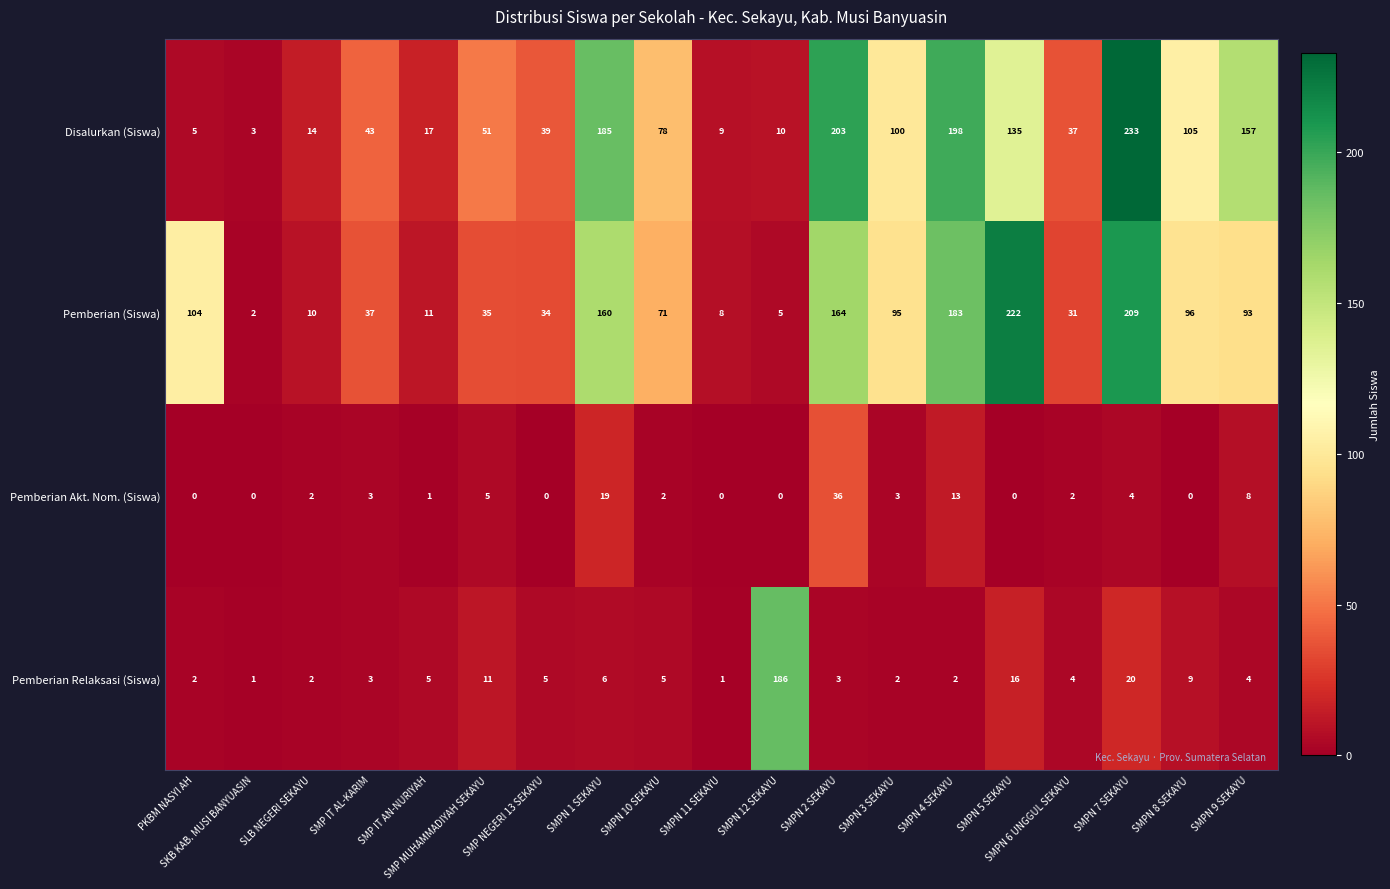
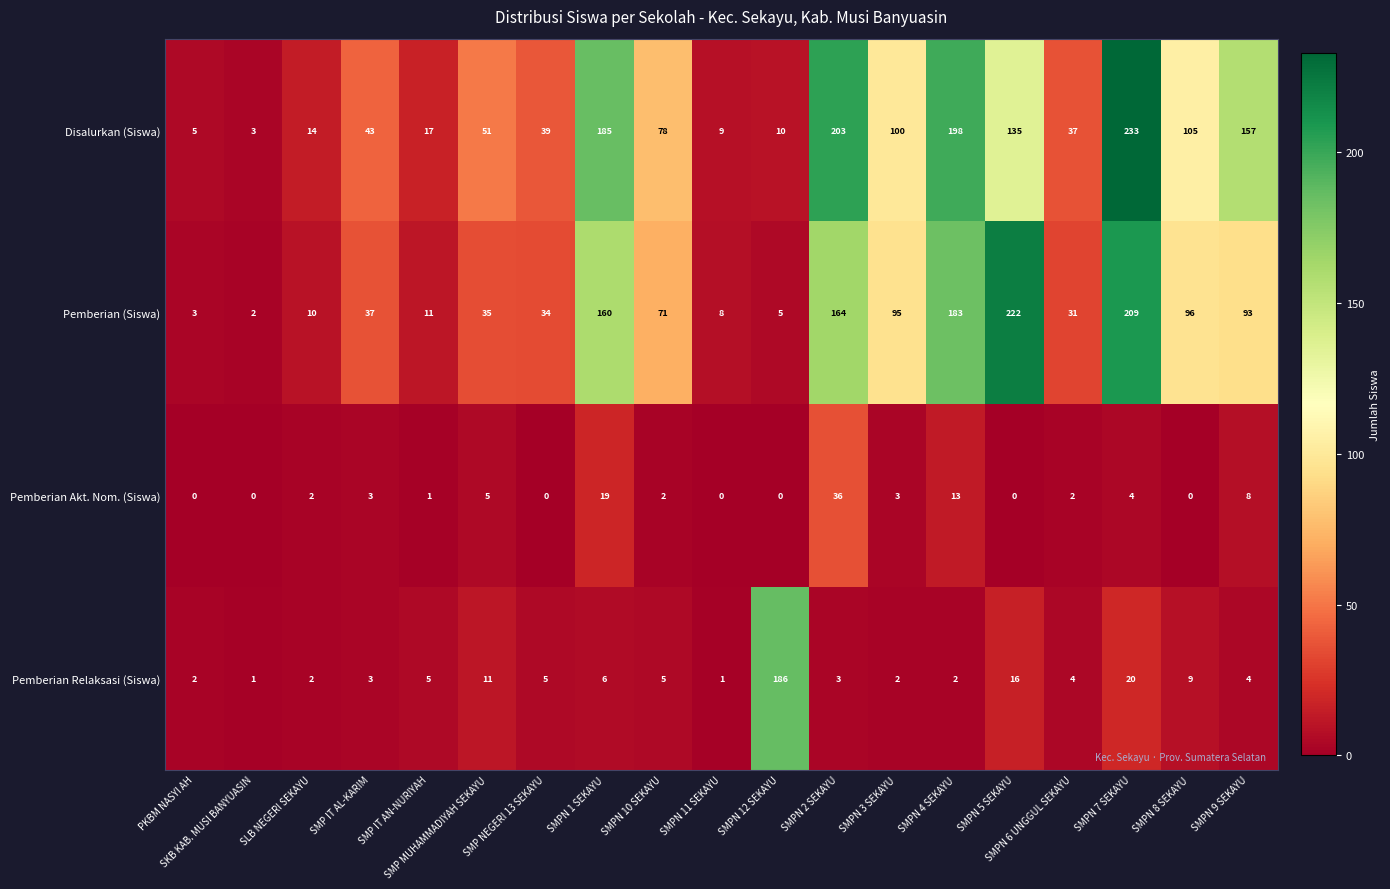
  {
    "Disalurkan (Siswa)": {
      "PKBM NASYI AH": 5,
      "SKB KAB. MUSI BANYUASIN": 3,
      "SLB NEGERI SEKAYU": 14,
      "SMP IT AL-KARIM": 43,
      "SMP IT AN-NURIYAH": 17,
      "SMP MUHAMMADIYAH SEKAYU": 51,
      "SMP NEGERI 13 SEKAYU": 39,
      "SMPN 1 SEKAYU": 185,
      "SMPN 10 SEKAYU": 78,
      "SMPN 11 SEKAYU": 9,
      "SMPN 12 SEKAYU": 10,
      "SMPN 2 SEKAYU": 203,
      "SMPN 3 SEKAYU": 100,
      "SMPN 4 SEKAYU": 198,
      "SMPN 5 SEKAYU": 135,
      "SMPN 6 UNGGUL SEKAYU": 37,
      "SMPN 7 SEKAYU": 233,
      "SMPN 8 SEKAYU": 105,
      "SMPN 9 SEKAYU": 157
    },
    "Pemberian (Siswa)": {
-     "PKBM NASYI AH": 104,
+     "PKBM NASYI AH": 3,
      "SKB KAB. MUSI BANYUASIN": 2,
      "SLB NEGERI SEKAYU": 10,
      "SMP IT AL-KARIM": 37,
      "SMP IT AN-NURIYAH": 11,
      "SMP MUHAMMADIYAH SEKAYU": 35,
      "SMP NEGERI 13 SEKAYU": 34,
      "SMPN 1 SEKAYU": 160,
      "SMPN 10 SEKAYU": 71,
      "SMPN 11 SEKAYU": 8,
      "SMPN 12 SEKAYU": 5,
      "SMPN 2 SEKAYU": 164,
      "SMPN 3 SEKAYU": 95,
      "SMPN 4 SEKAYU": 183,
      "SMPN 5 SEKAYU": 222,
      "SMPN 6 UNGGUL SEKAYU": 31,
      "SMPN 7 SEKAYU": 209,
      "SMPN 8 SEKAYU": 96,
      "SMPN 9 SEKAYU": 93
    },
    "Pemberian Akt. Nom. (Siswa)": {
      "PKBM NASYI AH": 0,
      "SKB KAB. MUSI BANYUASIN": 0,
      "SLB NEGERI SEKAYU": 2,
      "SMP IT AL-KARIM": 3,
      "SMP IT AN-NURIYAH": 1,
      "SMP MUHAMMADIYAH SEKAYU": 5,
      "SMP NEGERI 13 SEKAYU": 0,
      "SMPN 1 SEKAYU": 19,
      "SMPN 10 SEKAYU": 2,
      "SMPN 11 SEKAYU": 0,
      "SMPN 12 SEKAYU": 0,
      "SMPN 2 SEKAYU": 36,
      "SMPN 3 SEKAYU": 3,
      "SMPN 4 SEKAYU": 13,
      "SMPN 5 SEKAYU": 0,
      "SMPN 6 UNGGUL SEKAYU": 2,
      "SMPN 7 SEKAYU": 4,
      "SMPN 8 SEKAYU": 0,
      "SMPN 9 SEKAYU": 8
    },
    "Pemberian Relaksasi (Siswa)": {
      "PKBM NASYI AH": 2,
      "SKB KAB. MUSI BANYUASIN": 1,
      "SLB NEGERI SEKAYU": 2,
      "SMP IT AL-KARIM": 3,
      "SMP IT AN-NURIYAH": 5,
      "SMP MUHAMMADIYAH SEKAYU": 11,
      "SMP NEGERI 13 SEKAYU": 5,
      "SMPN 1 SEKAYU": 6,
      "SMPN 10 SEKAYU": 5,
      "SMPN 11 SEKAYU": 1,
      "SMPN 12 SEKAYU": 186,
      "SMPN 2 SEKAYU": 3,
      "SMPN 3 SEKAYU": 2,
      "SMPN 4 SEKAYU": 2,
      "SMPN 5 SEKAYU": 16,
      "SMPN 6 UNGGUL SEKAYU": 4,
      "SMPN 7 SEKAYU": 20,
      "SMPN 9 SEKAYU": 4
    }
  }
